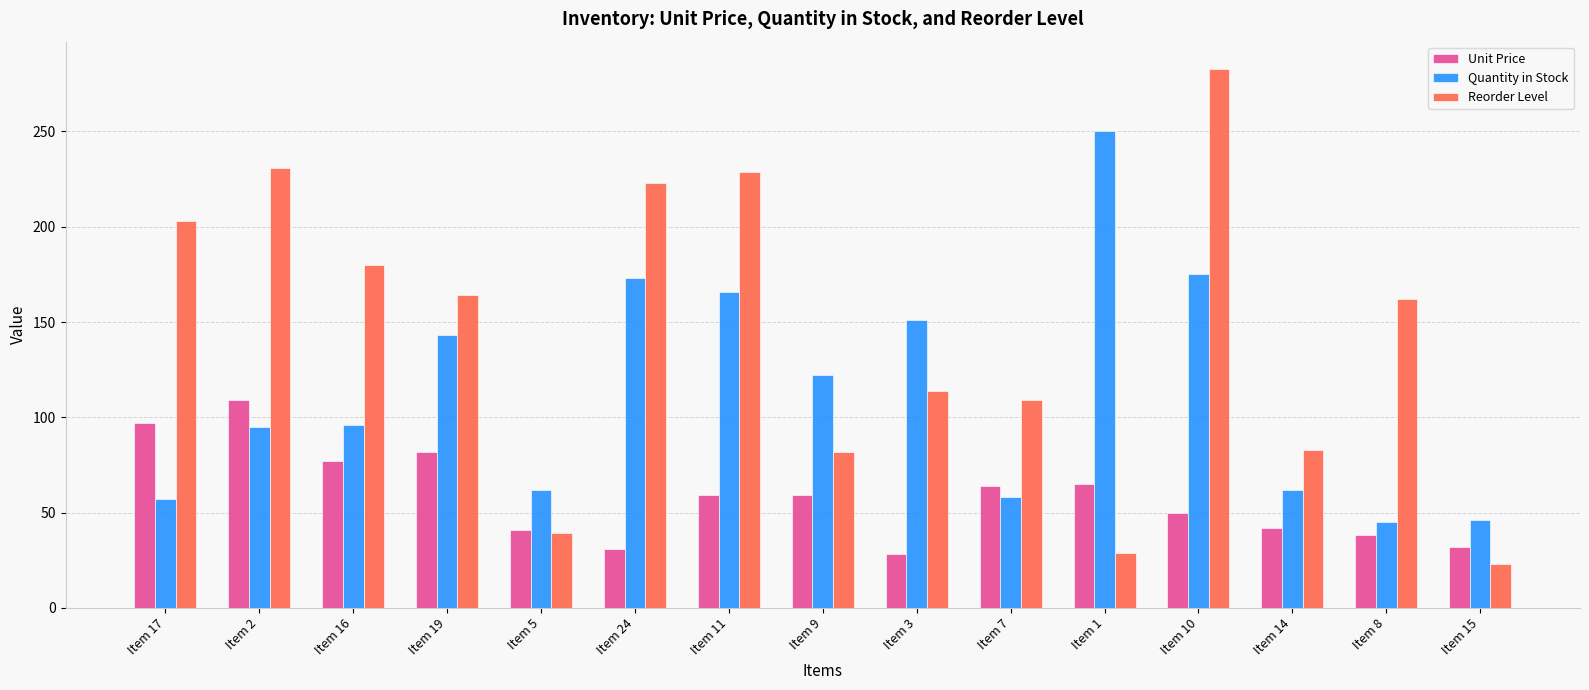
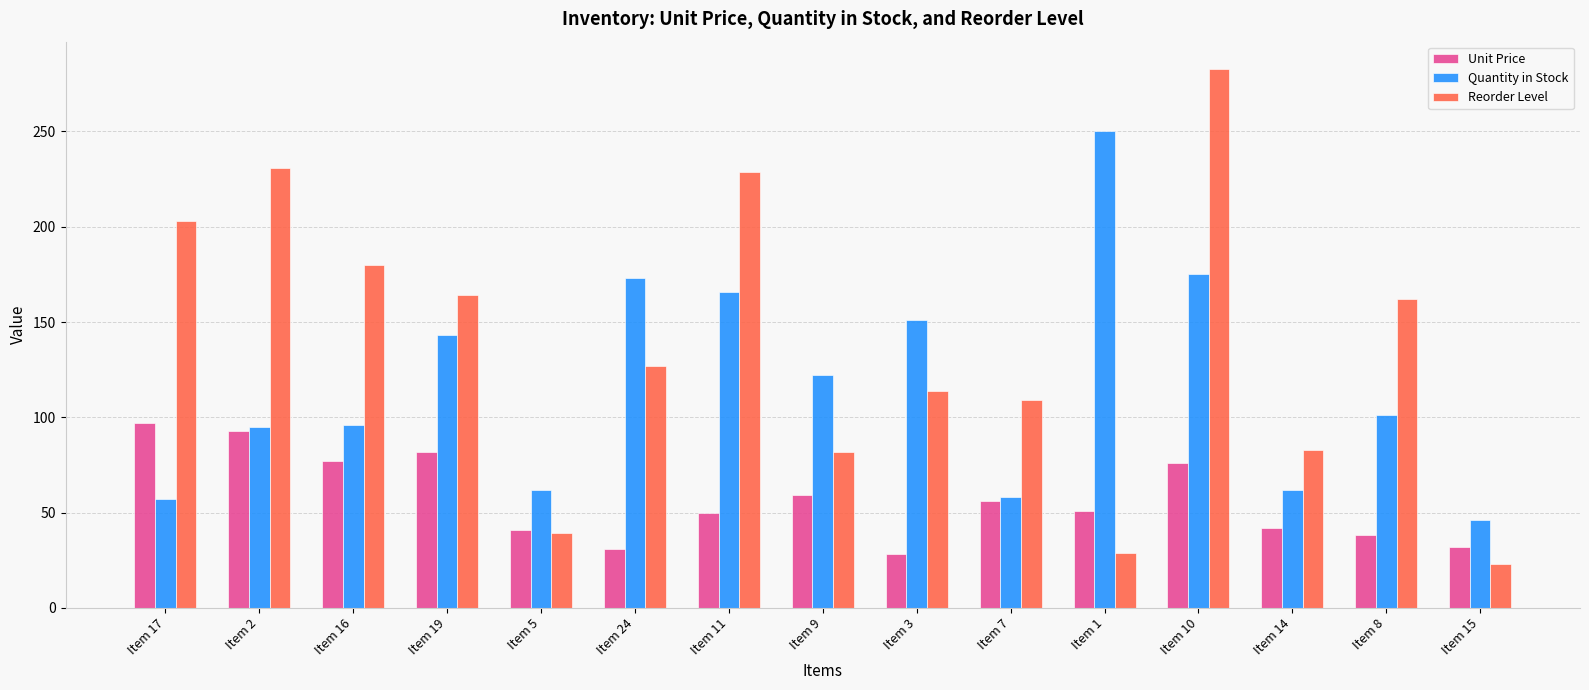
  {
    "Unit Price": {
      "Item 17": 97,
-     "Item 2": 109,
+     "Item 2": 93,
      "Item 16": 77,
      "Item 19": 82,
      "Item 5": 41,
      "Item 24": 31,
-     "Item 11": 59,
+     "Item 11": 50,
      "Item 9": 59,
      "Item 3": 28,
-     "Item 7": 64,
-     "Item 1": 65,
-     "Item 10": 50,
+     "Item 7": 56,
+     "Item 1": 51,
+     "Item 10": 76,
      "Item 14": 42,
      "Item 8": 38,
      "Item 15": 32
    },
    "Quantity in Stock": {
      "Item 17": 57,
      "Item 2": 95,
      "Item 16": 96,
      "Item 19": 143,
      "Item 5": 62,
      "Item 24": 173,
      "Item 11": 166,
      "Item 9": 122,
      "Item 3": 151,
      "Item 7": 58,
      "Item 1": 250,
      "Item 10": 175,
      "Item 14": 62,
-     "Item 8": 45,
+     "Item 8": 101,
      "Item 15": 46
    },
    "Reorder Level": {
      "Item 17": 203,
      "Item 2": 231,
      "Item 16": 180,
      "Item 19": 164,
      "Item 5": 39,
-     "Item 24": 223,
+     "Item 24": 127,
      "Item 11": 229,
      "Item 9": 82,
      "Item 3": 114,
      "Item 7": 109,
      "Item 1": 29,
      "Item 10": 283,
      "Item 14": 83,
      "Item 8": 162,
      "Item 15": 23
    }
  }
